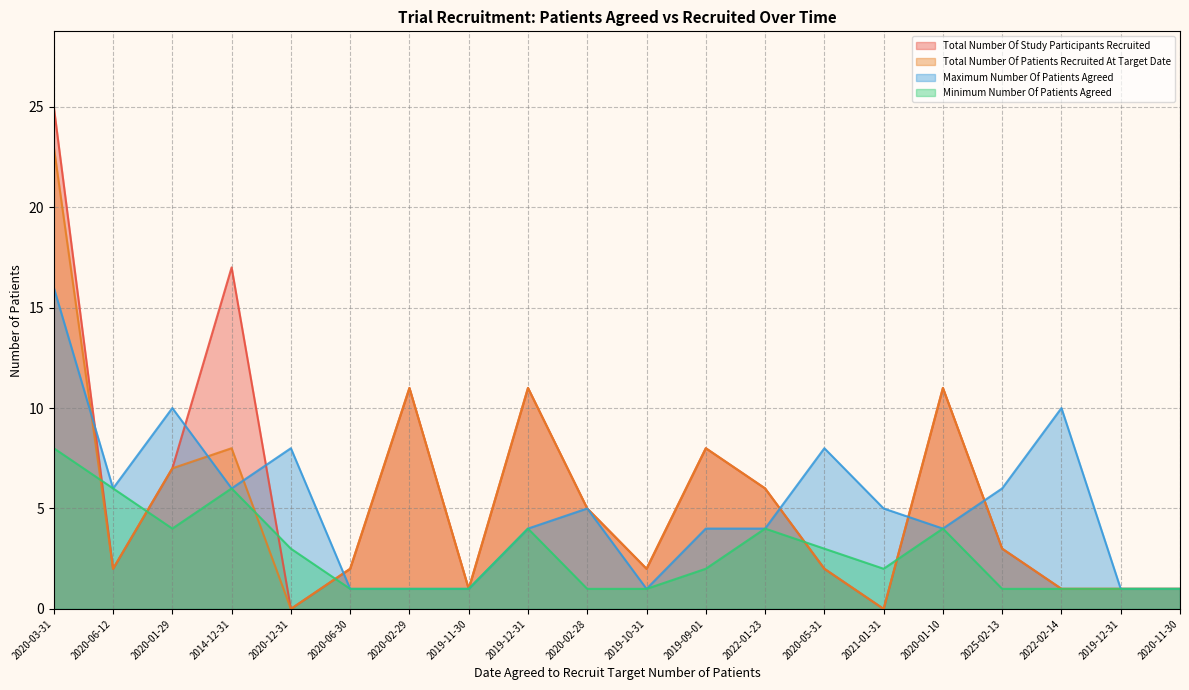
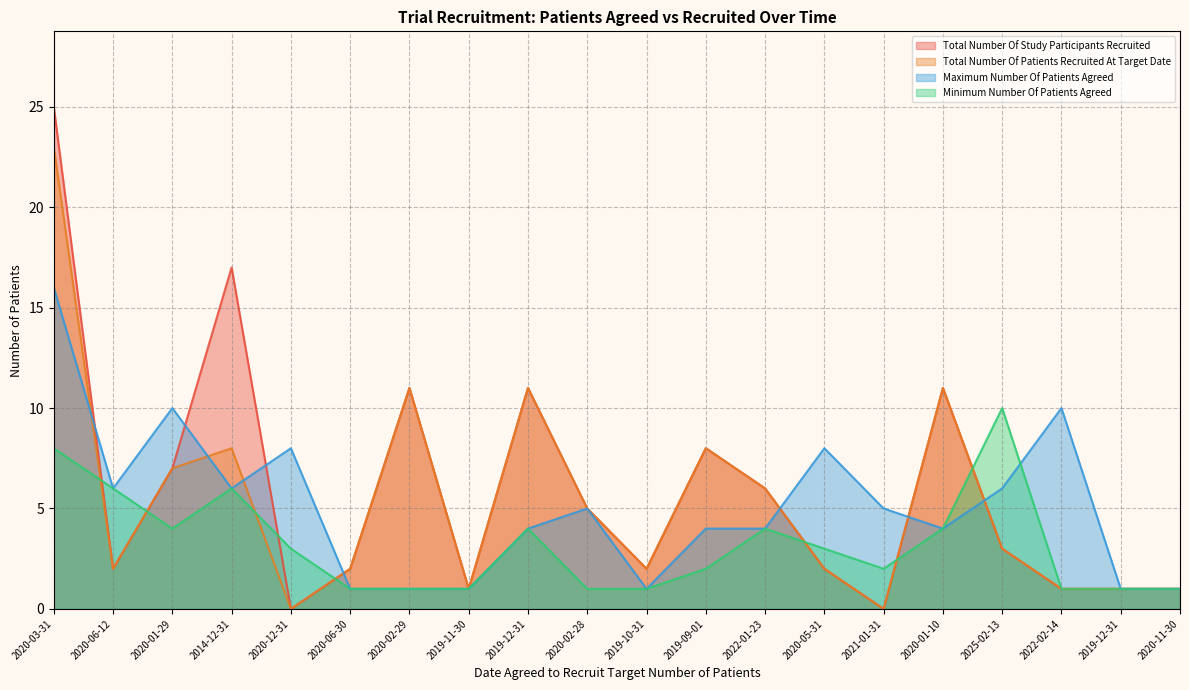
  {
    "Maximum Number Of Patients Agreed": {
      "2020-03-31": 16,
      "2020-01-29": 10,
      "2020-12-31": 8,
      "2019-09-01": 4,
      "2020-05-31": 8,
      "2021-01-31": 5,
      "2025-02-13": 6,
      "2022-02-14": 10
    },
    "Minimum Number Of Patients Agreed": {
      "2020-03-31": 8,
      "2020-01-29": 4,
      "2020-12-31": 3,
      "2020-02-28": 1,
      "2019-09-01": 2,
      "2020-05-31": 3,
      "2021-01-31": 2,
-     "2025-02-13": 1
+     "2025-02-13": 10
    }
  }
